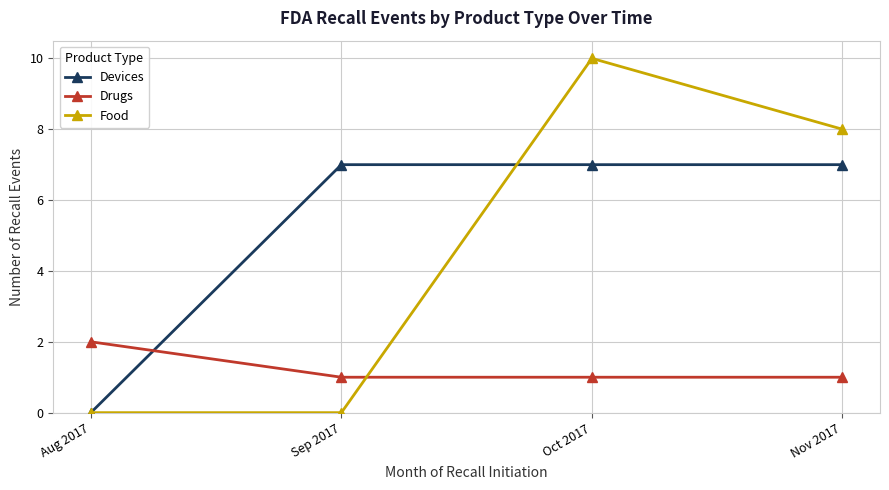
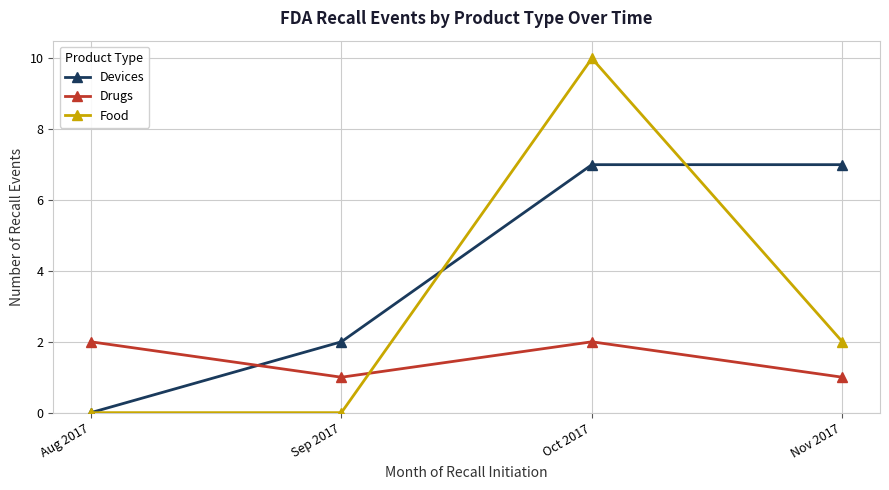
  {
    "Devices": {
-     "Sep 2017": 7,
+     "Sep 2017": 2,
      "Oct 2017": 7,
      "Nov 2017": 7
    },
    "Drugs": {
      "Aug 2017": 2,
      "Sep 2017": 1,
-     "Oct 2017": 1,
+     "Oct 2017": 2,
      "Nov 2017": 1
    },
    "Food": {
      "Sep 2017": 0,
      "Oct 2017": 10,
-     "Nov 2017": 8
+     "Nov 2017": 2
    }
  }
